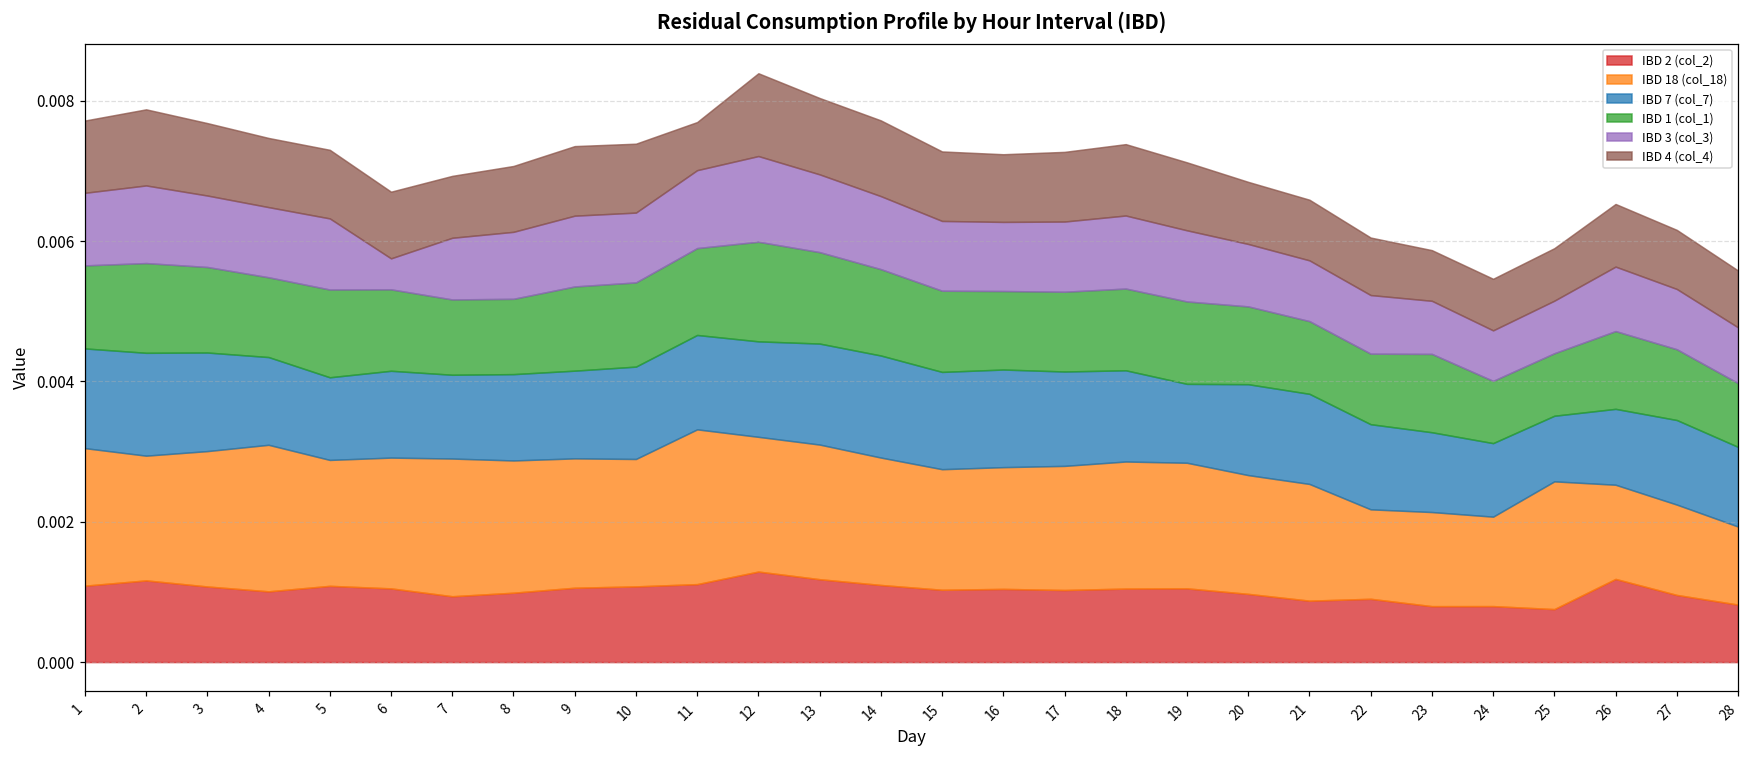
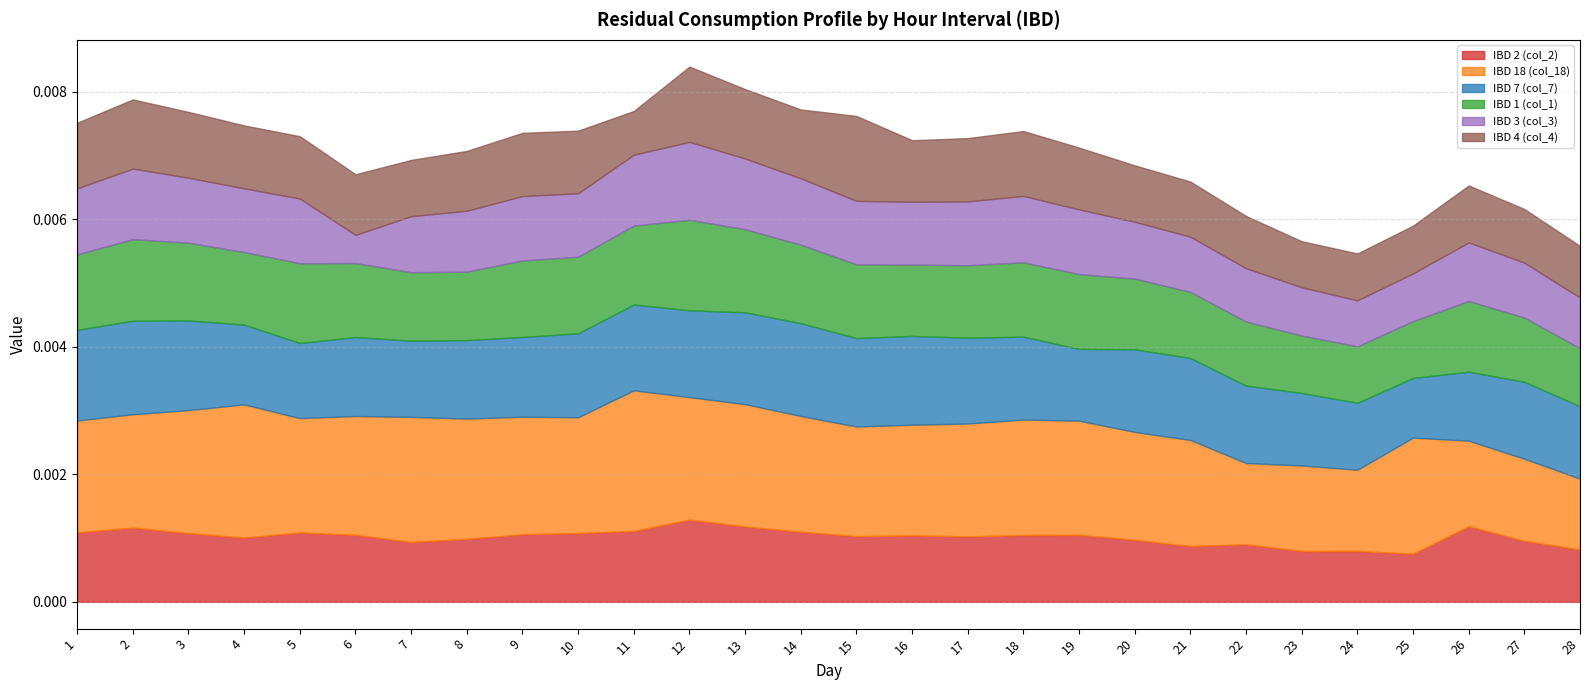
  {
    "IBD 2 (col_2)": {
      "1": 0.0011,
      "2": 0.0012,
      "3": 0.0011,
      "4": 0.0010,
      "5": 0.0011,
      "6": 0.0010,
      "7": 0.0009,
      "8": 0.0010,
      "9": 0.0011,
      "10": 0.0011,
      "11": 0.0011,
      "12": 0.0013,
      "13": 0.0012,
      "14": 0.0011,
      "15": 0.0010,
      "16": 0.0010,
      "17": 0.0010,
      "18": 0.0010,
      "19": 0.0011,
      "20": 0.0010,
      "21": 0.0009,
      "22": 0.0009,
      "23": 0.0008,
      "24": 0.0008,
      "25": 0.0008,
      "26": 0.0012,
      "27": 0.0010,
      "28": 0.0008
    },
    "IBD 18 (col_18)": {
-     "1": 0.0020,
+     "1": 0.0018,
      "2": 0.0018,
      "3": 0.0019,
      "4": 0.0021,
      "5": 0.0018,
      "6": 0.0019,
      "7": 0.0020,
      "8": 0.0019,
      "9": 0.0018,
      "10": 0.0018,
      "11": 0.0022,
      "12": 0.0019,
      "13": 0.0019,
      "14": 0.0018,
      "15": 0.0017,
      "16": 0.0017,
      "17": 0.0018,
      "18": 0.0018,
      "19": 0.0018,
      "20": 0.0017,
      "21": 0.0017,
      "22": 0.0013,
      "23": 0.0013,
      "24": 0.0013,
      "25": 0.0018,
      "26": 0.0013,
      "27": 0.0013,
      "28": 0.0011
    },
    "IBD 7 (col_7)": {
      "1": 0.0014,
      "2": 0.0015,
      "3": 0.0014,
      "4": 0.0013,
      "5": 0.0012,
      "6": 0.0012,
      "7": 0.0012,
      "8": 0.0012,
      "9": 0.0013,
      "10": 0.0013,
      "11": 0.0013,
      "12": 0.0014,
      "13": 0.0014,
      "14": 0.0015,
      "15": 0.0014,
      "16": 0.0014,
      "17": 0.0013,
      "18": 0.0013,
      "19": 0.0011,
      "20": 0.0013,
      "21": 0.0013,
      "22": 0.0012,
      "23": 0.0011,
      "24": 0.0010,
      "25": 0.0009,
      "26": 0.0011,
      "27": 0.0012,
      "28": 0.0011
    },
    "IBD 1 (col_1)": {
      "1": 0.0012,
      "2": 0.0013,
      "3": 0.0012,
      "4": 0.0011,
      "5": 0.0013,
      "6": 0.0012,
      "7": 0.0011,
      "8": 0.0011,
      "9": 0.0012,
      "10": 0.0012,
      "11": 0.0012,
      "12": 0.0014,
      "13": 0.0013,
      "14": 0.0012,
      "15": 0.0012,
      "16": 0.0011,
      "17": 0.0011,
      "18": 0.0012,
      "19": 0.0012,
      "20": 0.0011,
      "21": 0.0010,
      "22": 0.0010,
-     "23": 0.0011,
+     "23": 0.0009,
      "24": 0.0009,
      "25": 0.0009,
      "26": 0.0011,
      "27": 0.0010,
      "28": 0.0009
    },
    "IBD 3 (col_3)": {
      "1": 0.0010,
      "2": 0.0011,
      "3": 0.0010,
      "4": 0.0010,
      "5": 0.0010,
      "6": 0.0004,
      "7": 0.0009,
      "8": 0.0010,
      "9": 0.0010,
      "10": 0.0010,
      "11": 0.0011,
      "12": 0.0012,
      "13": 0.0011,
      "14": 0.0010,
      "15": 0.0010,
      "16": 0.0010,
      "17": 0.0010,
      "18": 0.0010,
      "19": 0.0010,
      "20": 0.0009,
      "21": 0.0009,
      "22": 0.0008,
      "23": 0.0008,
      "24": 0.0007,
      "25": 0.0007,
      "26": 0.0009,
      "27": 0.0009,
      "28": 0.0008
    },
    "IBD 4 (col_4)": {
      "1": 0.0010,
      "2": 0.0011,
      "3": 0.0010,
      "4": 0.0010,
      "5": 0.0010,
      "6": 0.0009,
      "7": 0.0009,
      "8": 0.0009,
      "9": 0.0010,
      "10": 0.0010,
      "11": 0.0007,
      "12": 0.0012,
      "13": 0.0011,
      "14": 0.0011,
-     "15": 0.0010,
+     "15": 0.0013,
      "16": 0.0010,
      "17": 0.0010,
      "18": 0.0010,
      "19": 0.0010,
      "20": 0.0009,
      "21": 0.0009,
      "22": 0.0008,
      "23": 0.0007,
      "24": 0.0007,
      "25": 0.0007,
      "26": 0.0009,
      "27": 0.0008,
      "28": 0.0008
    }
  }
